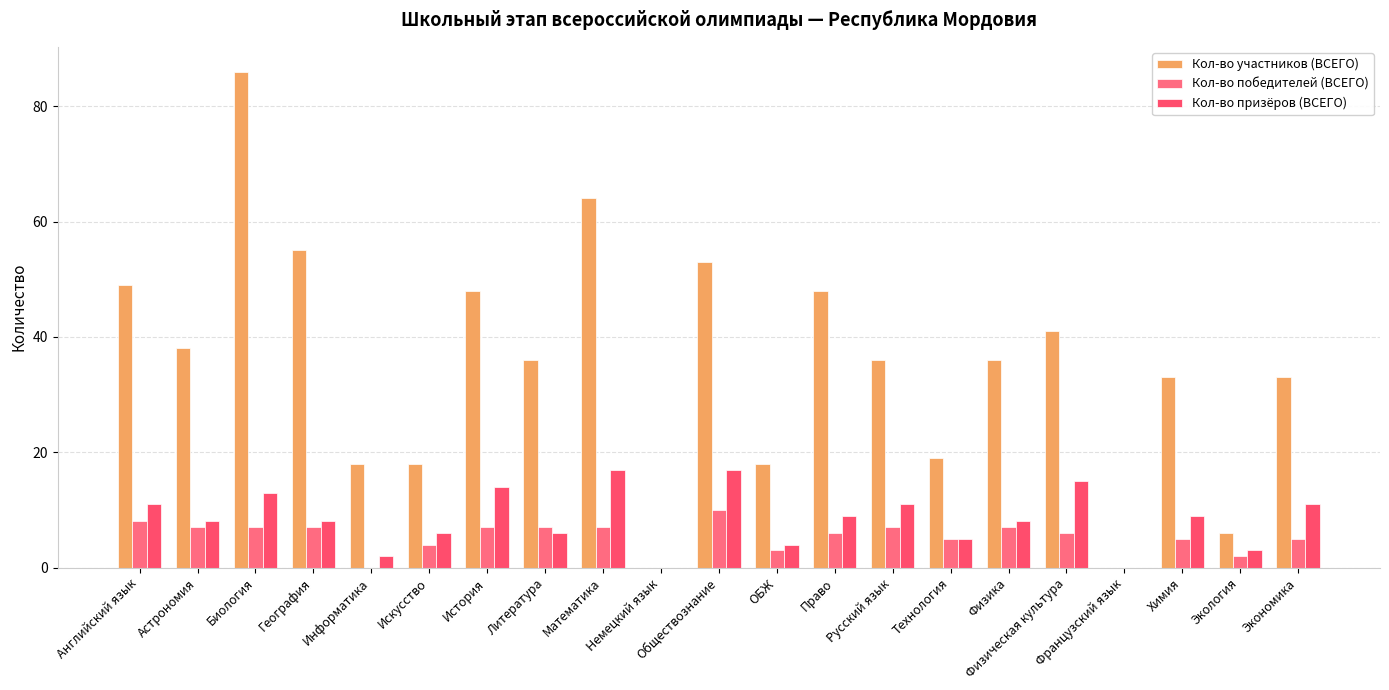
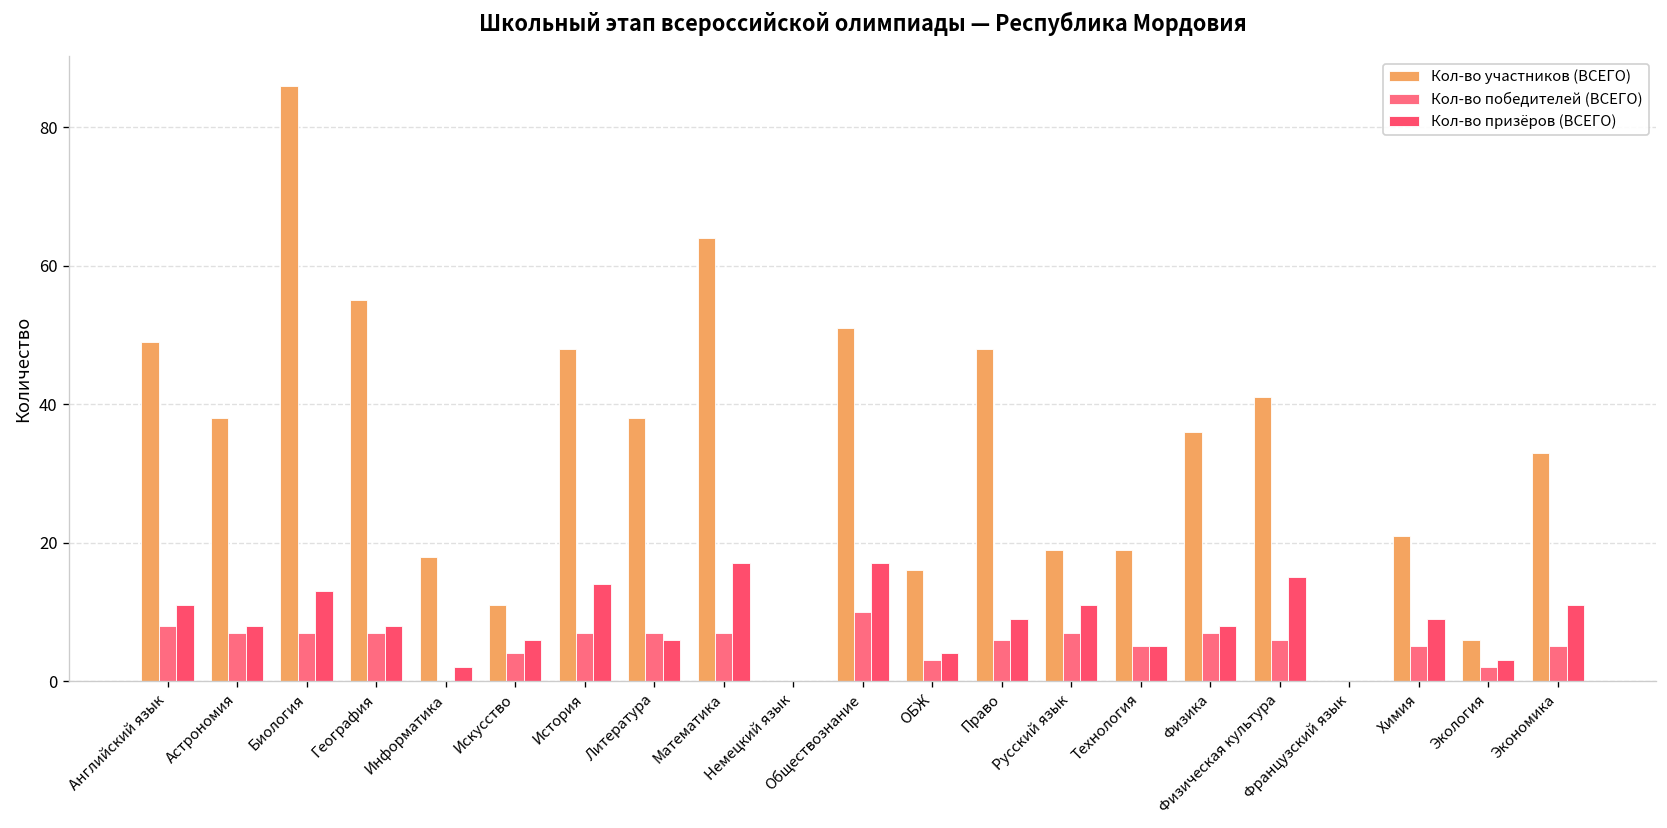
  {
    "Кол-во участников (ВСЕГО)": {
      "Английский язык": 49,
      "Астрономия": 38,
      "Биология": 86,
      "География": 55,
      "Информатика": 18,
-     "Искусство": 18,
+     "Искусство": 11,
      "История": 48,
-     "Литература": 36,
+     "Литература": 38,
      "Математика": 64,
      "Немецкий язык": 0,
-     "Обществознание": 53,
-     "ОБЖ": 18,
+     "Обществознание": 51,
+     "ОБЖ": 16,
      "Право": 48,
-     "Русский язык": 36,
+     "Русский язык": 19,
      "Технология": 19,
      "Физика": 36,
      "Физическая культура": 41,
      "Французский язык": 0,
-     "Химия": 33,
+     "Химия": 21,
      "Экология": 6,
      "Экономика": 33
    }
  }
